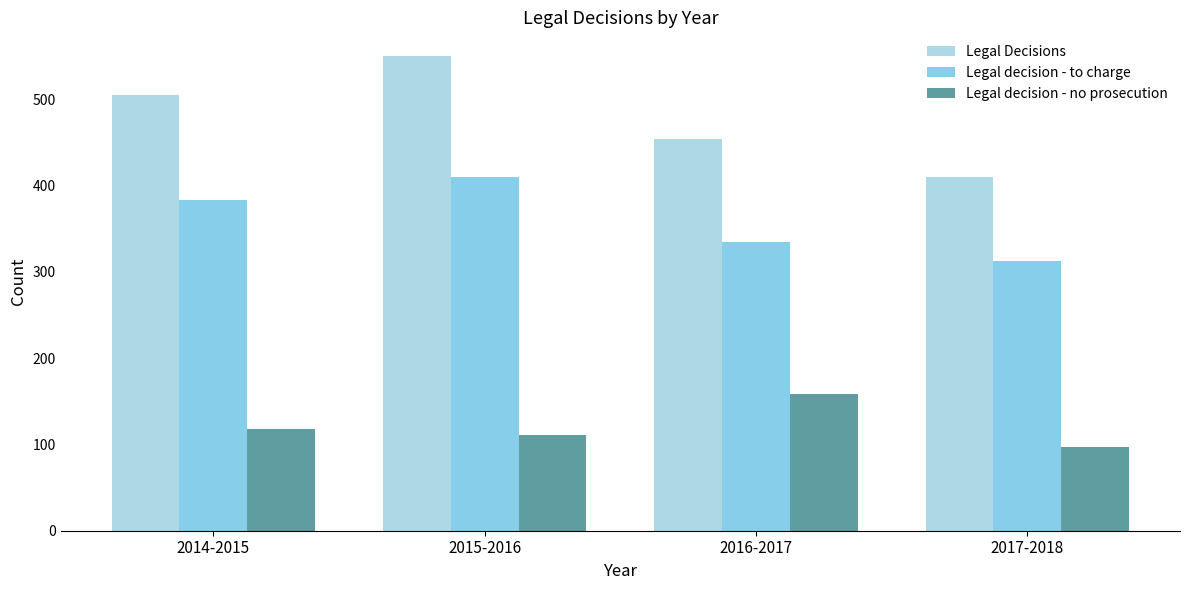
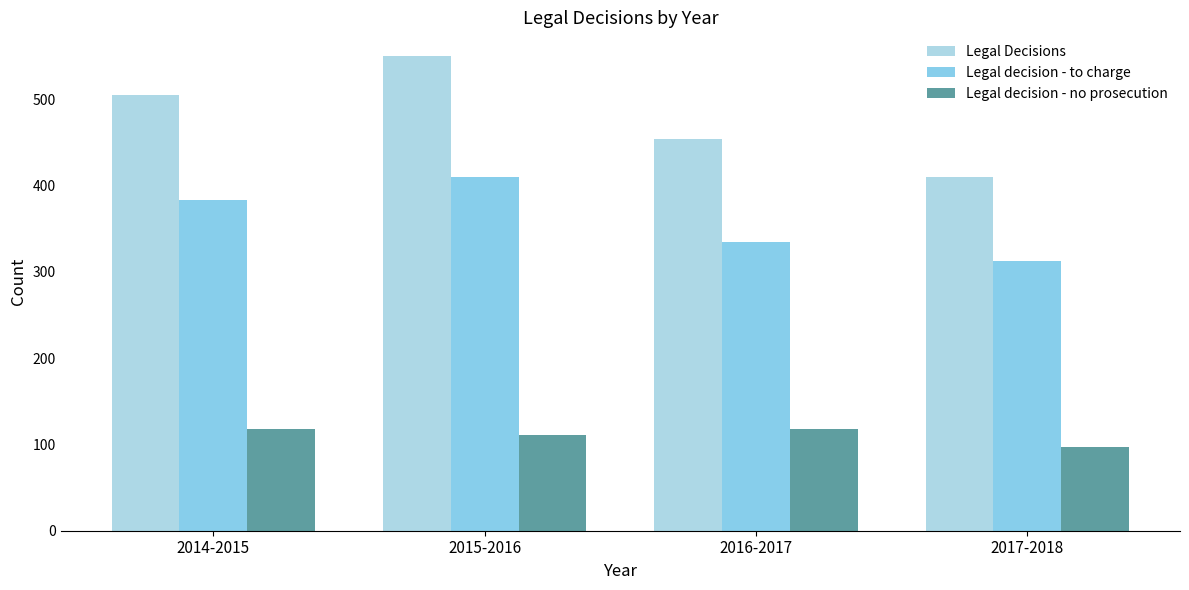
  {
    "Legal decision - no prosecution": {
      "2014-2015": 120,
      "2015-2016": 110,
-     "2016-2017": 160,
+     "2016-2017": 120,
      "2017-2018": 100
    }
  }
